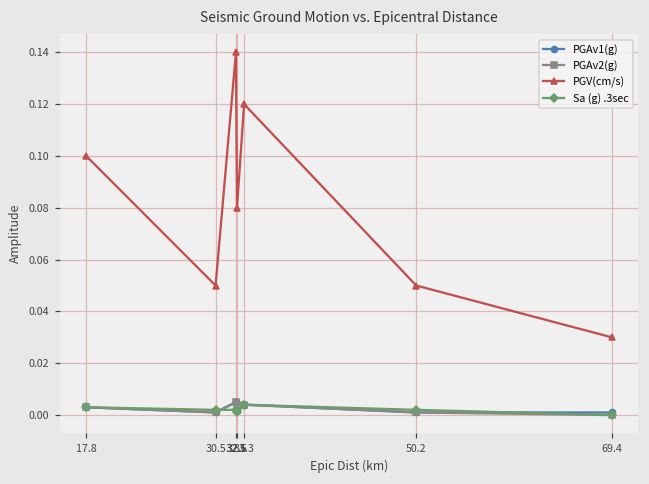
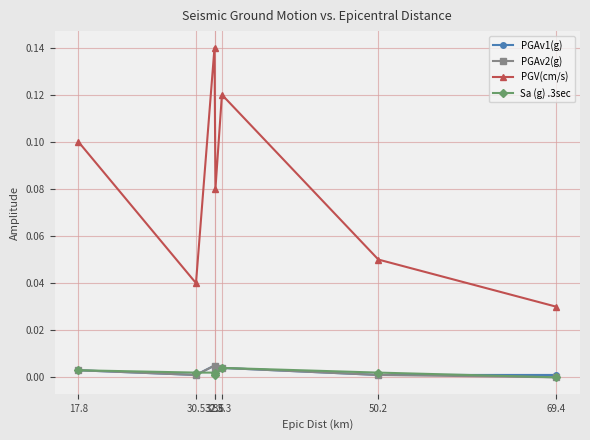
  {
    "PGV(cm/s)": {
      "17.8": 0.10,
-     "30.5": 0.05,
+     "30.5": 0.04,
      "50.2": 0.05,
      "69.4": 0.03
    }
  }
